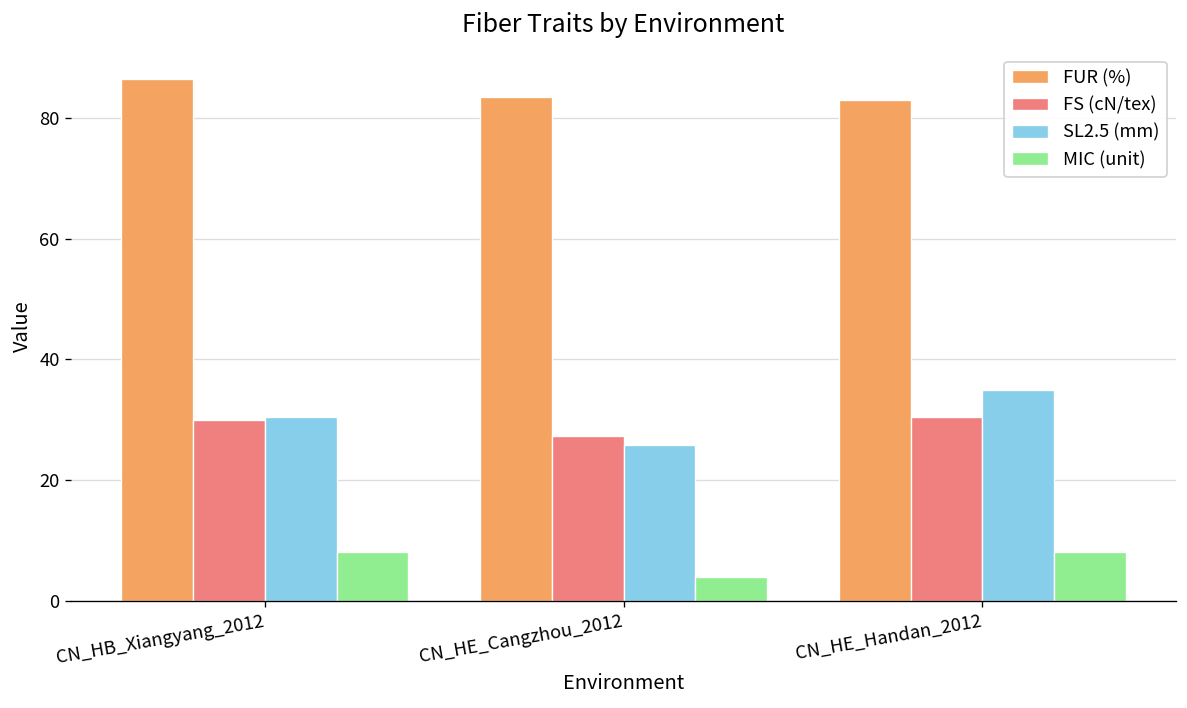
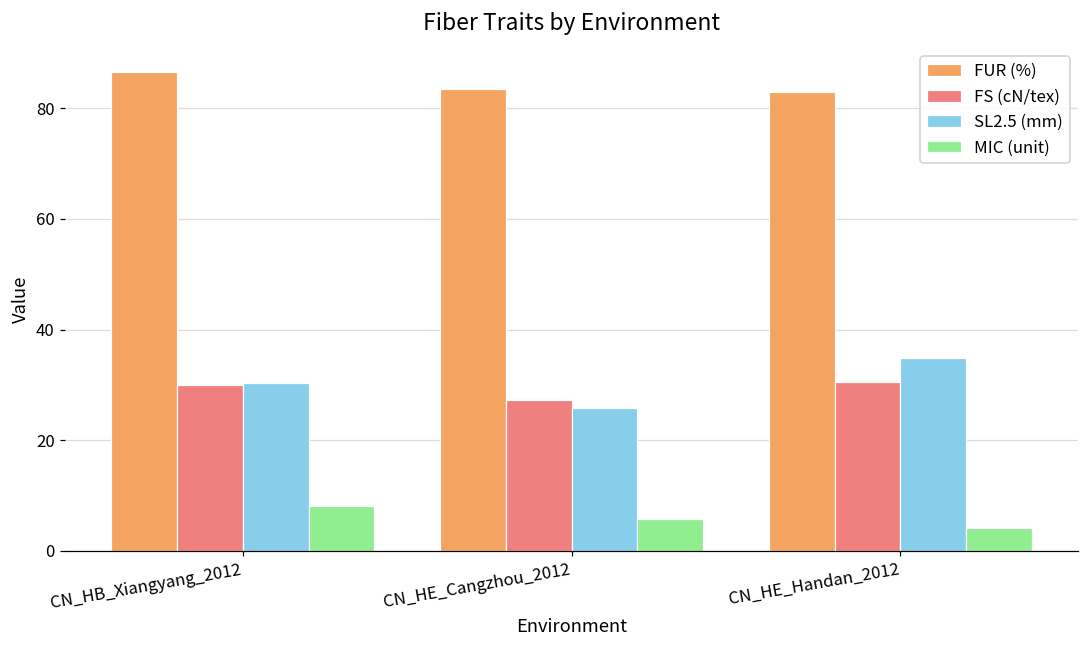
  {
    "SL2.5 (mm)": {
      "CN_HB_Xiangyang_2012": 30,
      "CN_HE_Cangzhou_2012": 26,
      "CN_HE_Handan_2012": 35
    },
    "MIC (unit)": {
      "CN_HB_Xiangyang_2012": 8,
-     "CN_HE_Cangzhou_2012": 4,
-     "CN_HE_Handan_2012": 8
+     "CN_HE_Cangzhou_2012": 6,
+     "CN_HE_Handan_2012": 4
    }
  }
